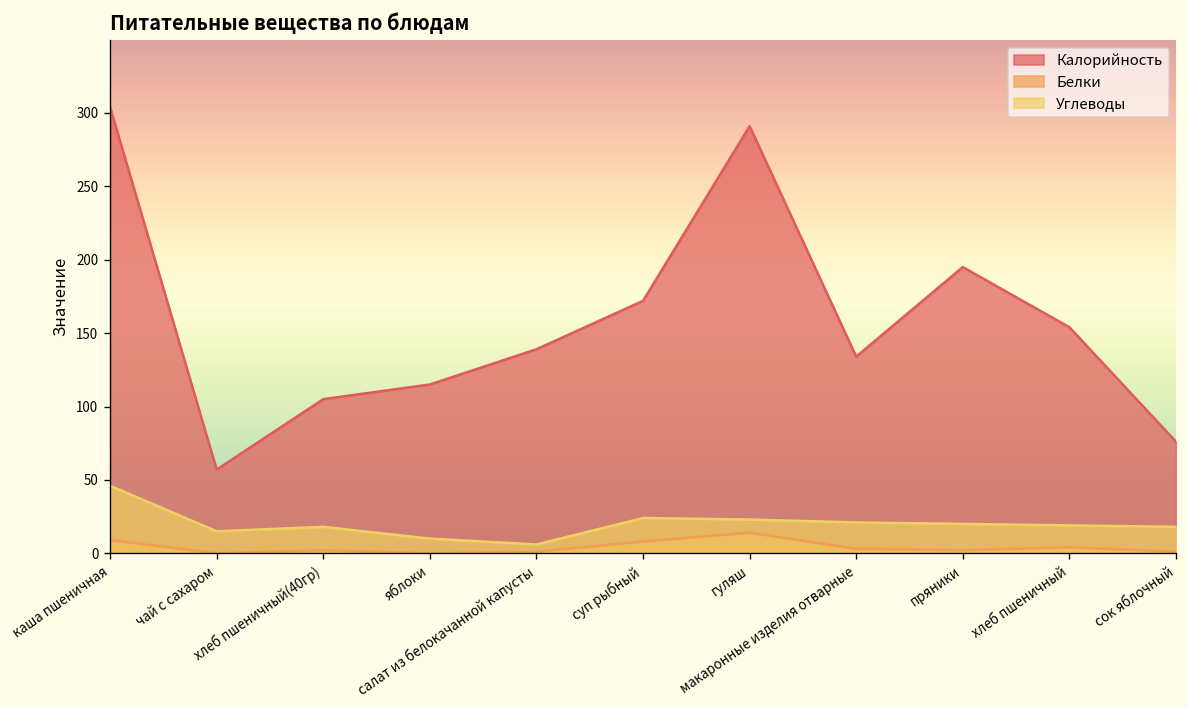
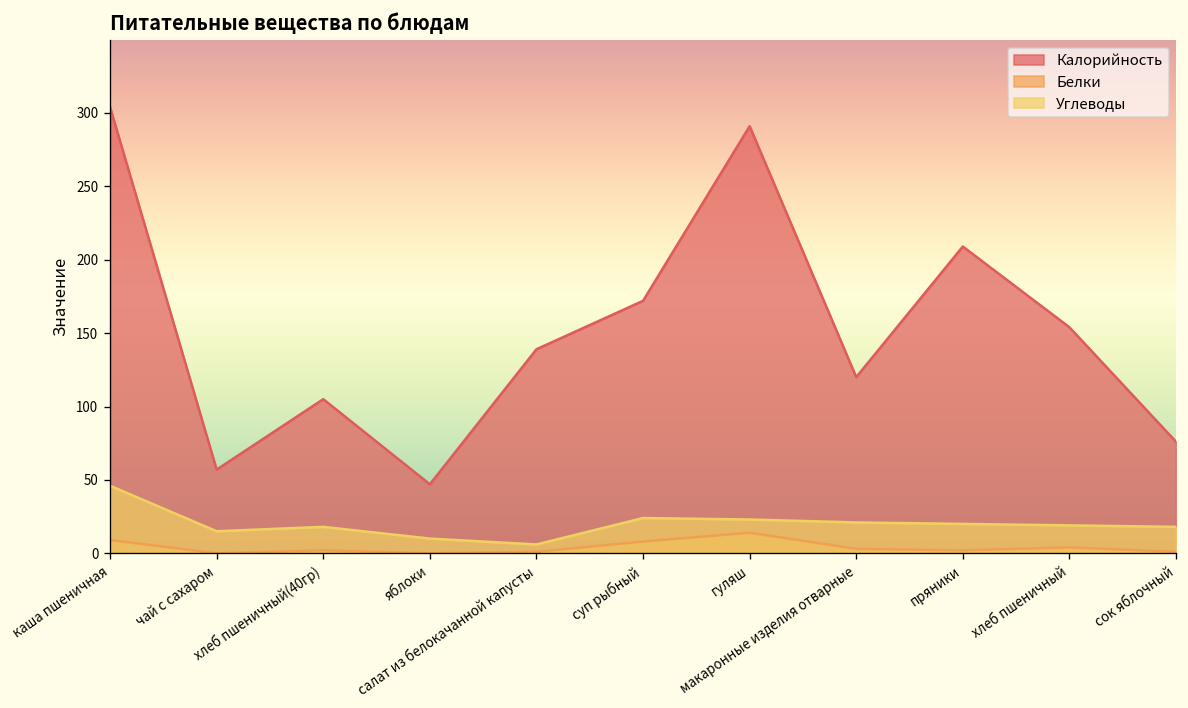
  {
    "Калорийность": {
      "каша пшеничная": 304,
      "чай с сахаром": 57,
      "хлеб пшеничный(40гр)": 105,
-     "яблоки": 115,
+     "яблоки": 47,
      "салат из белокачанной капусты": 139,
      "суп рыбный": 172,
      "гуляш": 291,
-     "макаронные изделия отварные": 134,
-     "пряники": 195,
+     "макаронные изделия отварные": 120,
+     "пряники": 209,
      "хлеб пшеничный": 154,
      "сок яблочный": 76
    }
  }
